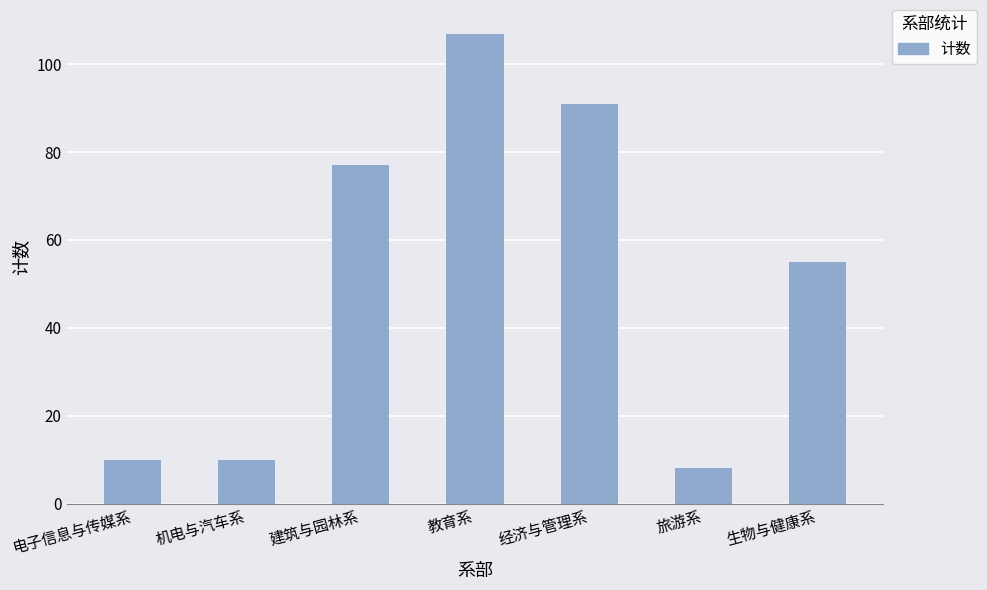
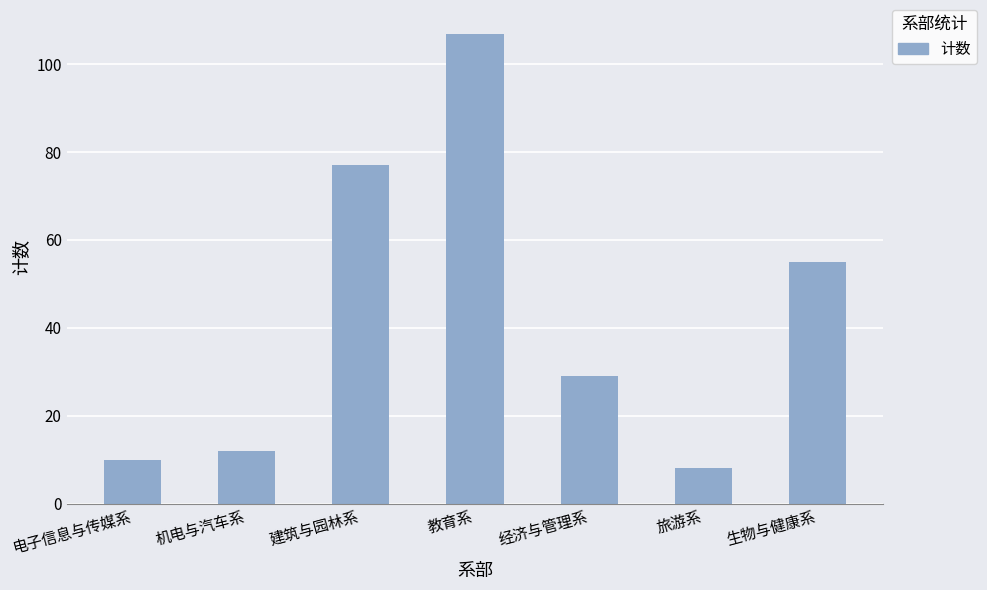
  {
    "电子信息与传媒系": 10,
-   "机电与汽车系": 10,
+   "机电与汽车系": 12,
    "建筑与园林系": 77,
    "教育系": 107,
-   "经济与管理系": 91,
+   "经济与管理系": 29,
    "旅游系": 8,
    "生物与健康系": 55
  }
